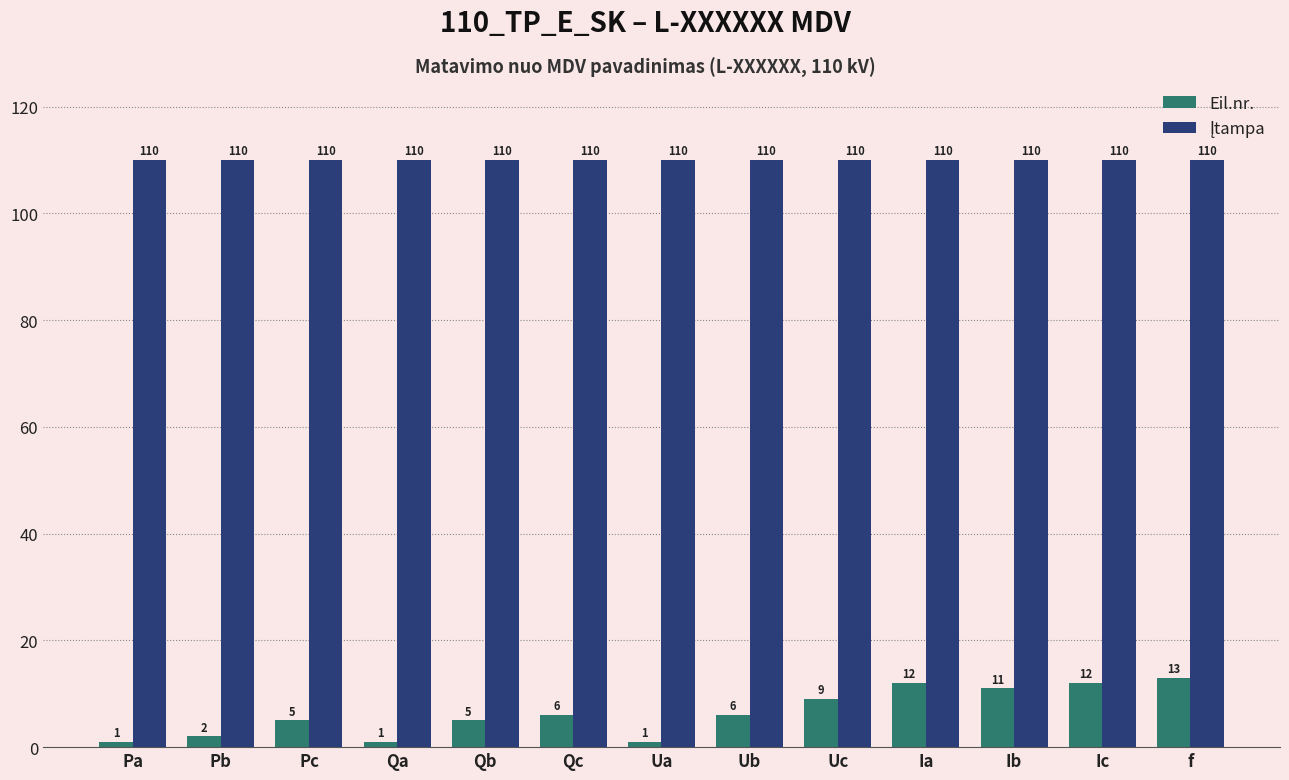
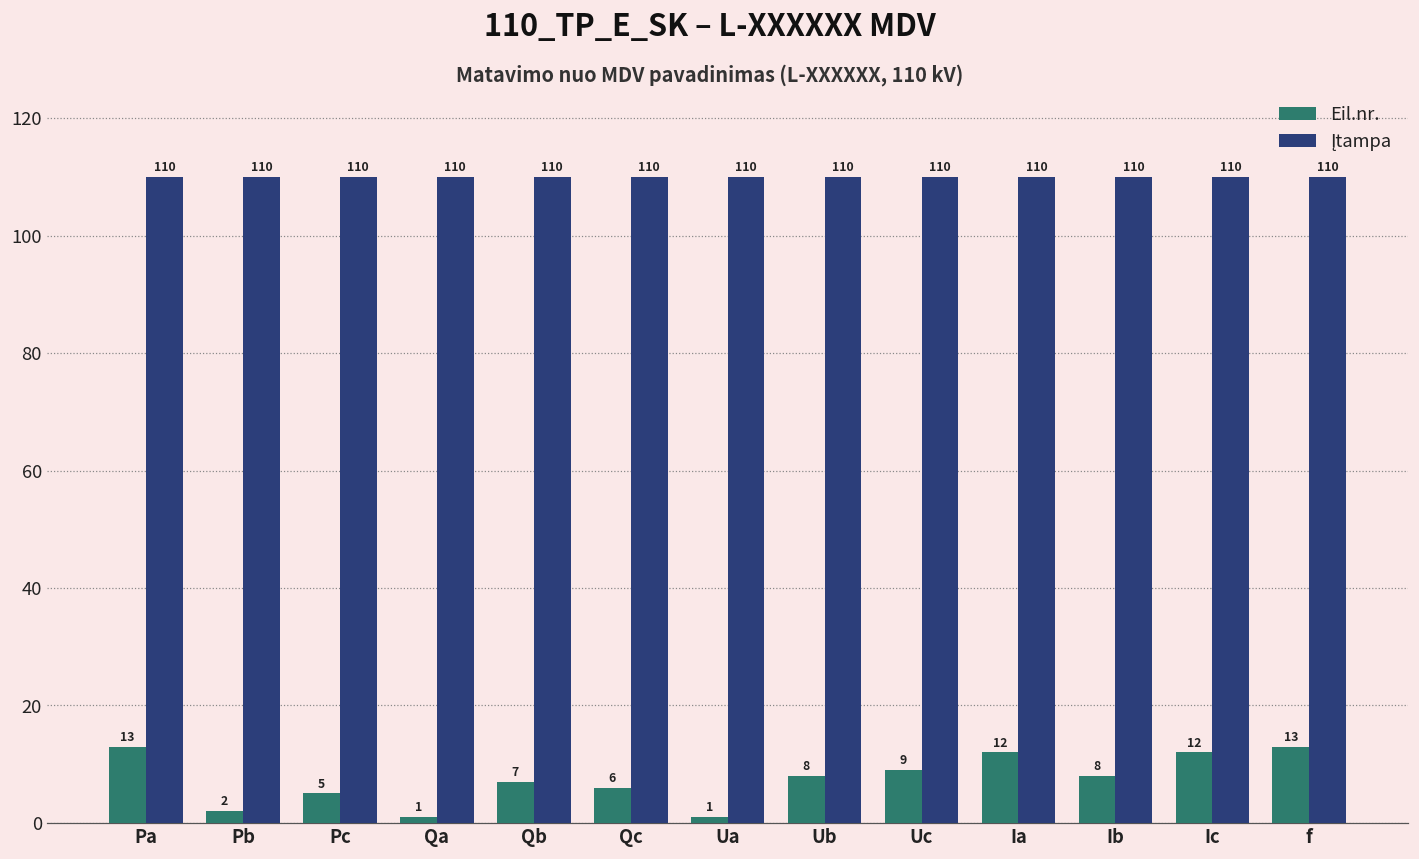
  {
    "Eil.nr.": {
-     "Pa": 1,
+     "Pa": 13,
      "Pb": 2,
      "Pc": 5,
      "Qa": 1,
-     "Qb": 5,
+     "Qb": 7,
      "Qc": 6,
      "Ua": 1,
-     "Ub": 6,
+     "Ub": 8,
      "Uc": 9,
      "Ia": 12,
-     "Ib": 11,
+     "Ib": 8,
      "Ic": 12,
      "f": 13
    },
    "Įtampa": {
      "Pa": 110,
      "Pb": 110,
      "Pc": 110,
      "Qa": 110,
      "Qb": 110,
      "Qc": 110,
      "Ua": 110,
      "Ub": 110,
      "Uc": 110,
      "Ia": 110,
      "Ib": 110,
      "Ic": 110,
      "f": 110
    }
  }
